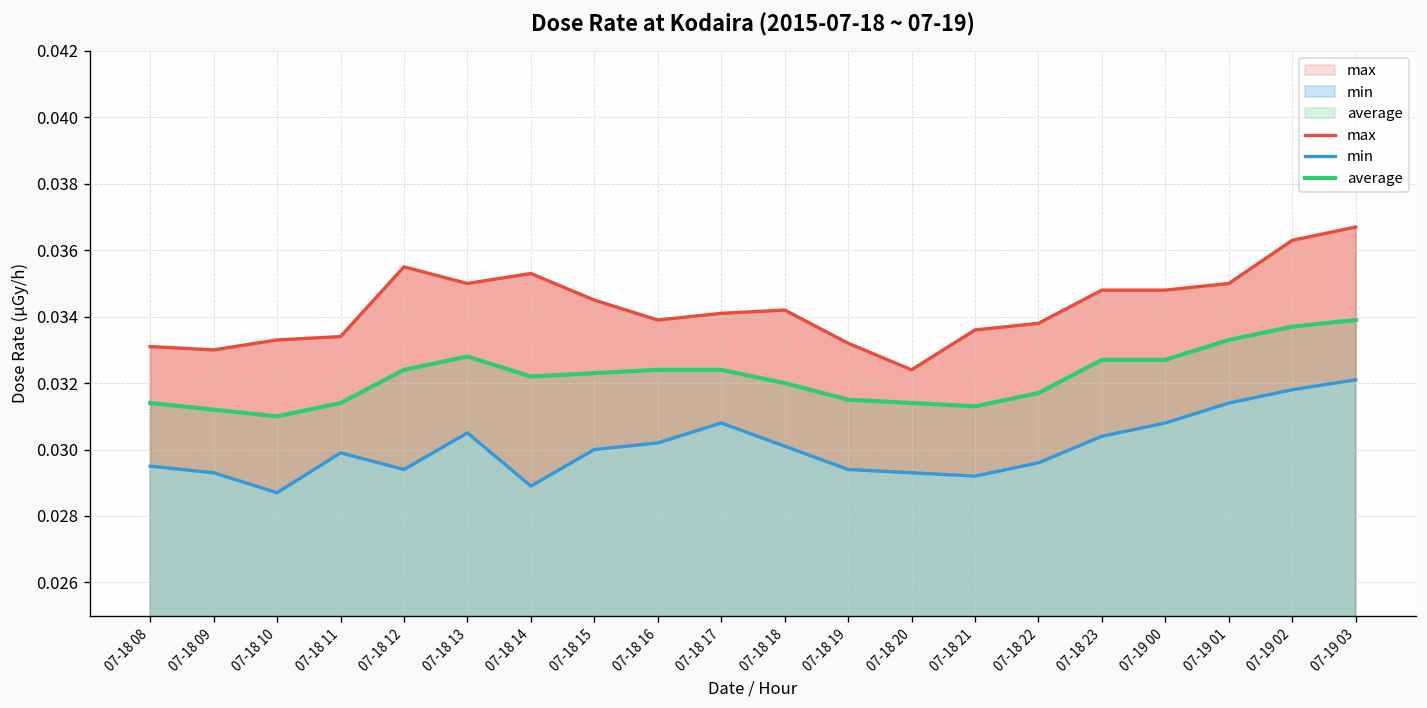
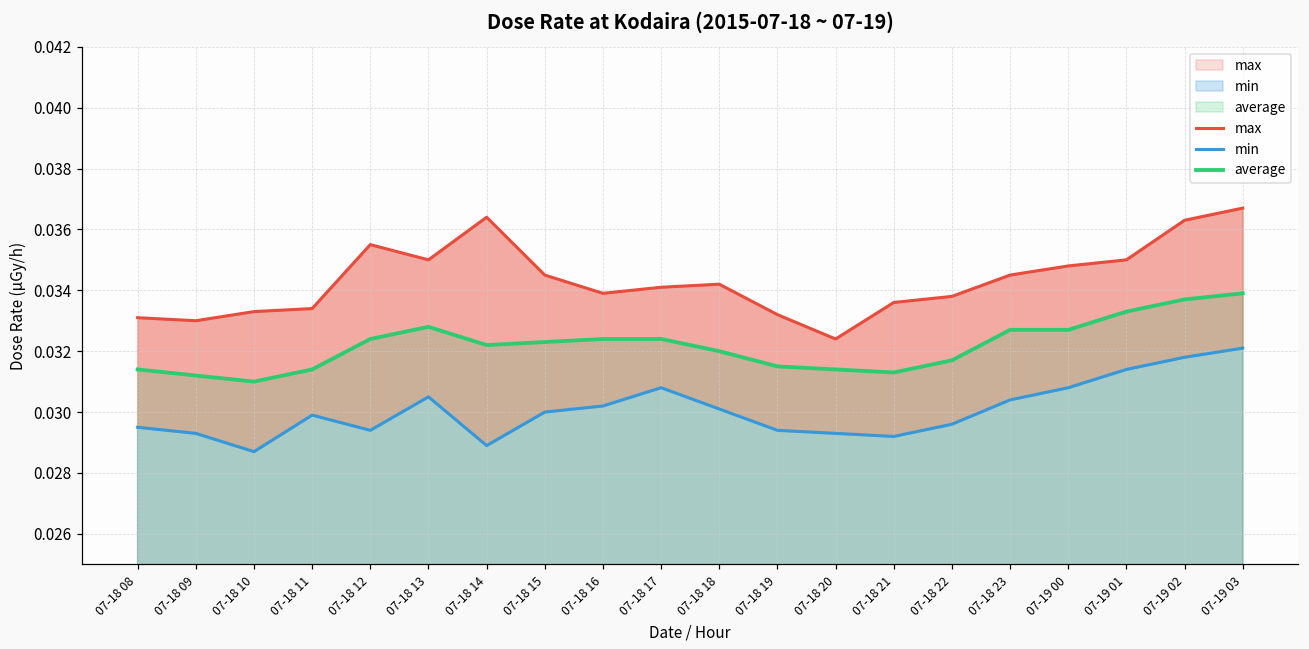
  {
    "max": {
      "07-18 08": 0.0331,
      "07-18 09": 0.0330,
      "07-18 10": 0.0333,
      "07-18 11": 0.0334,
      "07-18 12": 0.0355,
      "07-18 13": 0.0350,
-     "07-18 14": 0.0353,
+     "07-18 14": 0.0364,
      "07-18 15": 0.0345,
      "07-18 16": 0.0339,
      "07-18 17": 0.0341,
      "07-18 18": 0.0342,
      "07-18 19": 0.0332,
      "07-18 20": 0.0324,
      "07-18 21": 0.0336,
      "07-18 22": 0.0338,
-     "07-18 23": 0.0348,
+     "07-18 23": 0.0345,
      "07-19 00": 0.0348,
      "07-19 01": 0.0350,
      "07-19 02": 0.0363,
      "07-19 03": 0.0367
    }
  }
